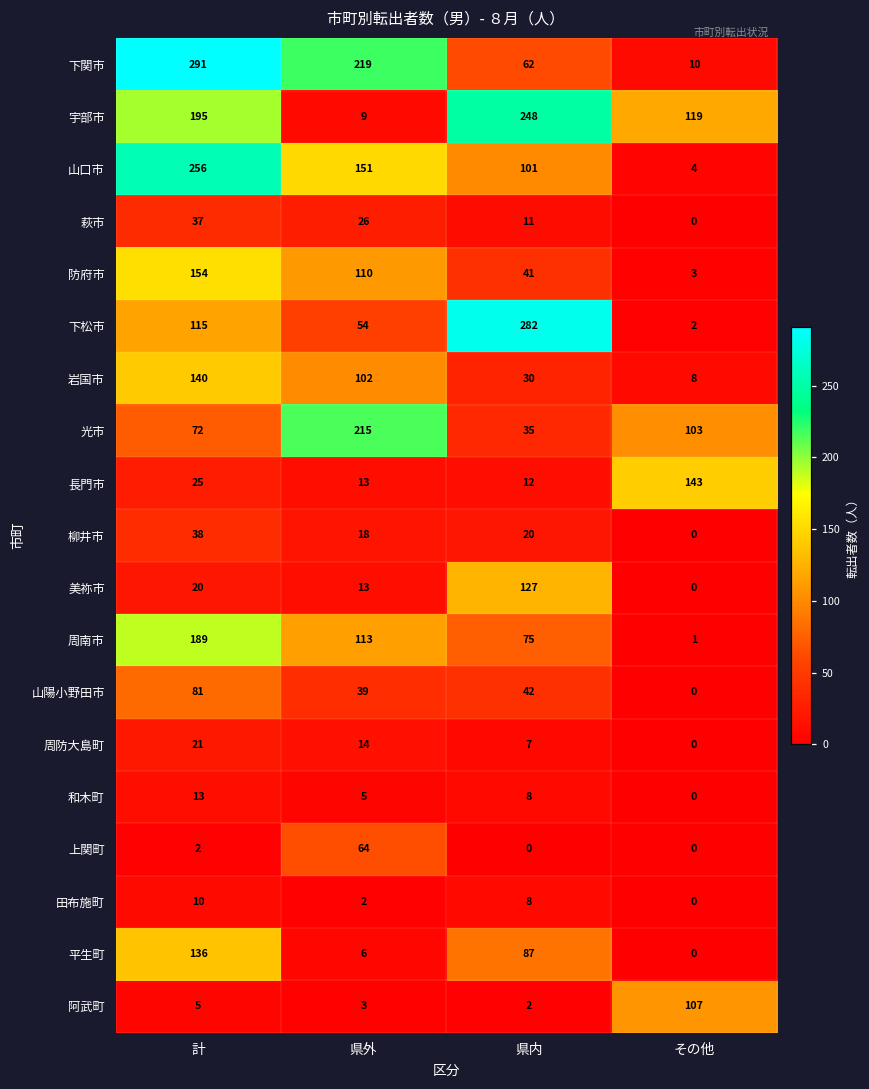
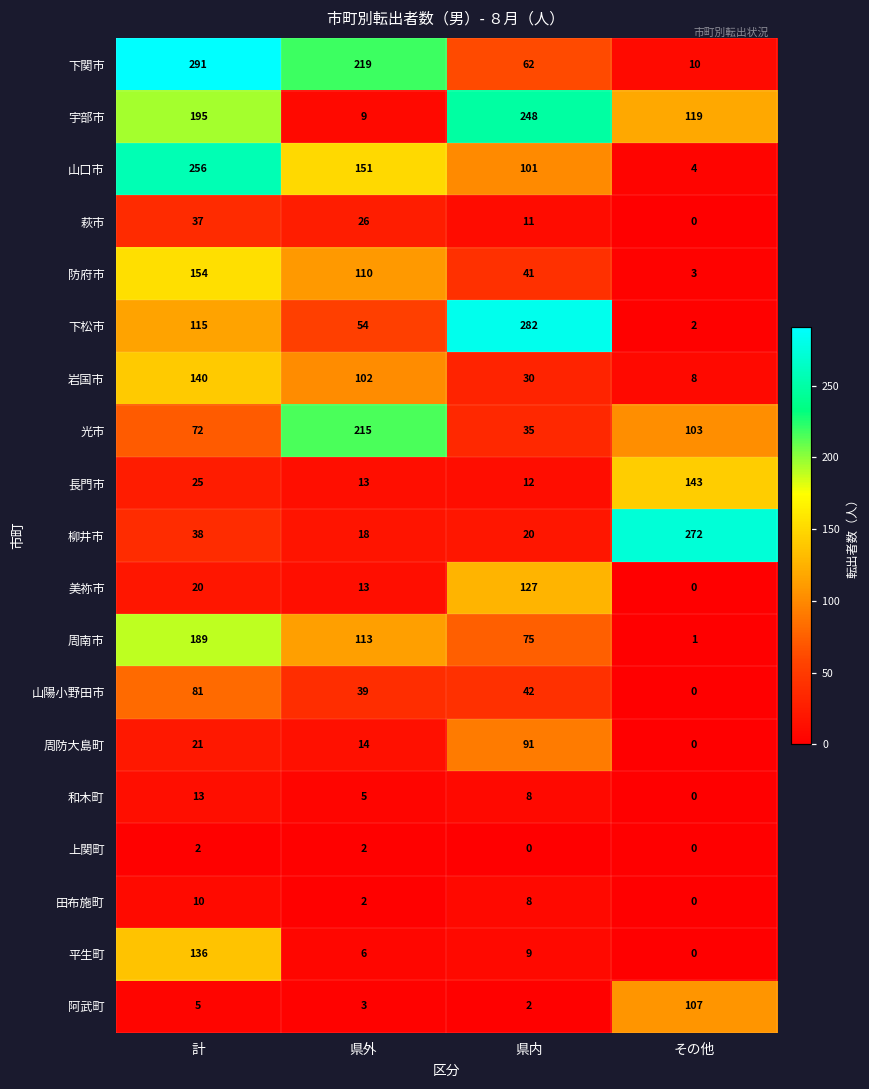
  {
    "下関市": {
      "計": 291,
      "県外": 219,
      "県内": 62,
      "その他": 10
    },
    "宇部市": {
      "計": 195,
      "県外": 9,
      "県内": 248,
      "その他": 119
    },
    "山口市": {
      "計": 256,
      "県外": 151,
      "県内": 101,
      "その他": 4
    },
    "萩市": {
      "計": 37,
      "県外": 26,
      "県内": 11,
      "その他": 0
    },
    "防府市": {
      "計": 154,
      "県外": 110,
      "県内": 41,
      "その他": 3
    },
    "下松市": {
      "計": 115,
      "県外": 54,
      "県内": 282,
      "その他": 2
    },
    "岩国市": {
      "計": 140,
      "県外": 102,
      "県内": 30,
      "その他": 8
    },
    "光市": {
      "計": 72,
      "県外": 215,
      "県内": 35,
      "その他": 103
    },
    "長門市": {
      "計": 25,
      "県外": 13,
      "県内": 12,
      "その他": 143
    },
    "柳井市": {
      "計": 38,
      "県外": 18,
      "県内": 20,
-     "その他": 0
+     "その他": 272
    },
    "美祢市": {
      "計": 20,
      "県外": 13,
      "県内": 127,
      "その他": 0
    },
    "周南市": {
      "計": 189,
      "県外": 113,
      "県内": 75,
      "その他": 1
    },
    "山陽小野田市": {
      "計": 81,
      "県外": 39,
      "県内": 42,
      "その他": 0
    },
    "周防大島町": {
      "計": 21,
      "県外": 14,
-     "県内": 7,
+     "県内": 91,
      "その他": 0
    },
    "和木町": {
      "計": 13,
      "県外": 5,
      "県内": 8,
      "その他": 0
    },
    "上関町": {
      "計": 2,
-     "県外": 64,
+     "県外": 2,
      "県内": 0,
      "その他": 0
    },
    "田布施町": {
      "計": 10,
      "県外": 2,
      "県内": 8,
      "その他": 0
    },
    "平生町": {
      "計": 136,
      "県外": 6,
-     "県内": 87,
+     "県内": 9,
      "その他": 0
    },
    "阿武町": {
      "計": 5,
      "県外": 3,
      "県内": 2,
      "その他": 107
    }
  }
